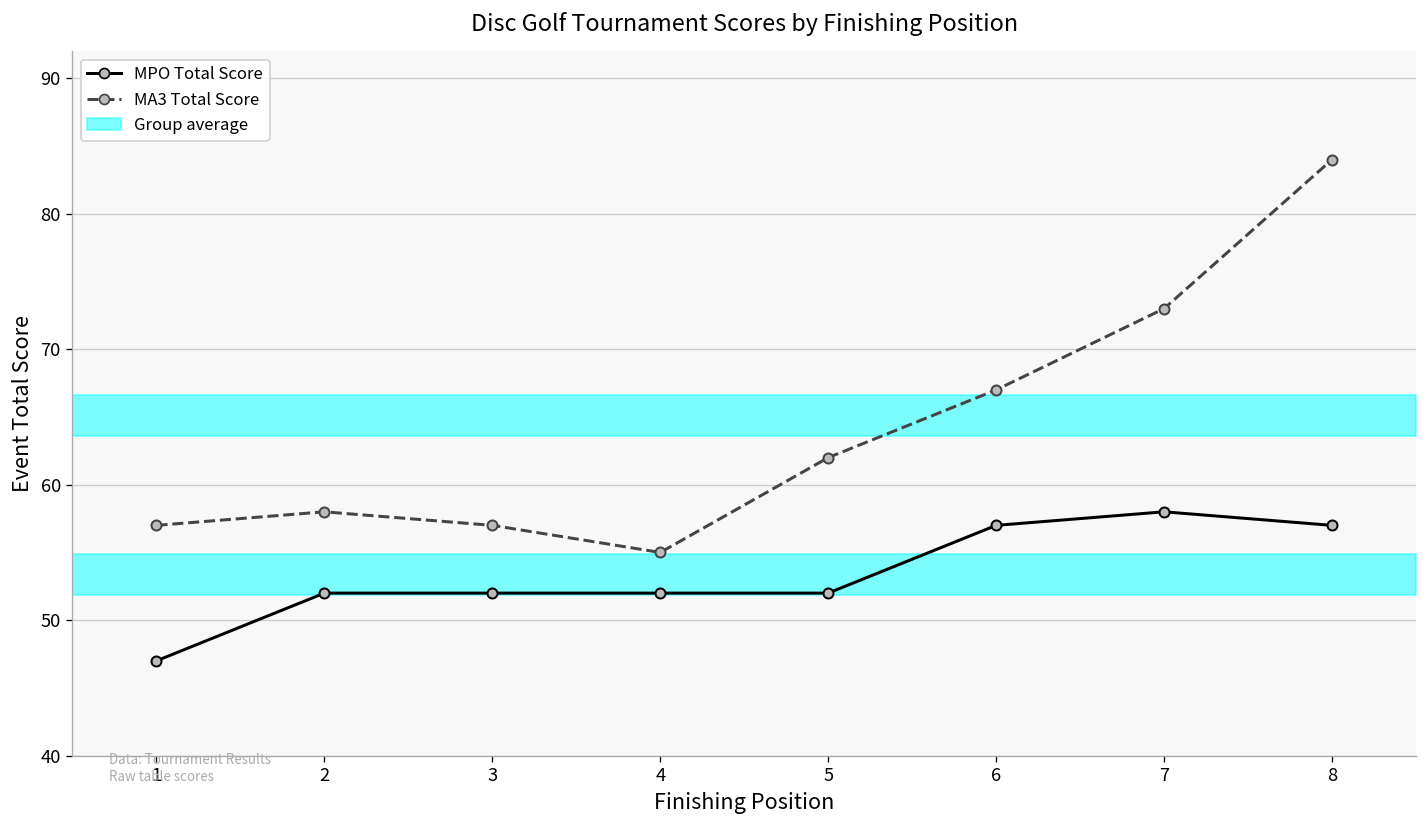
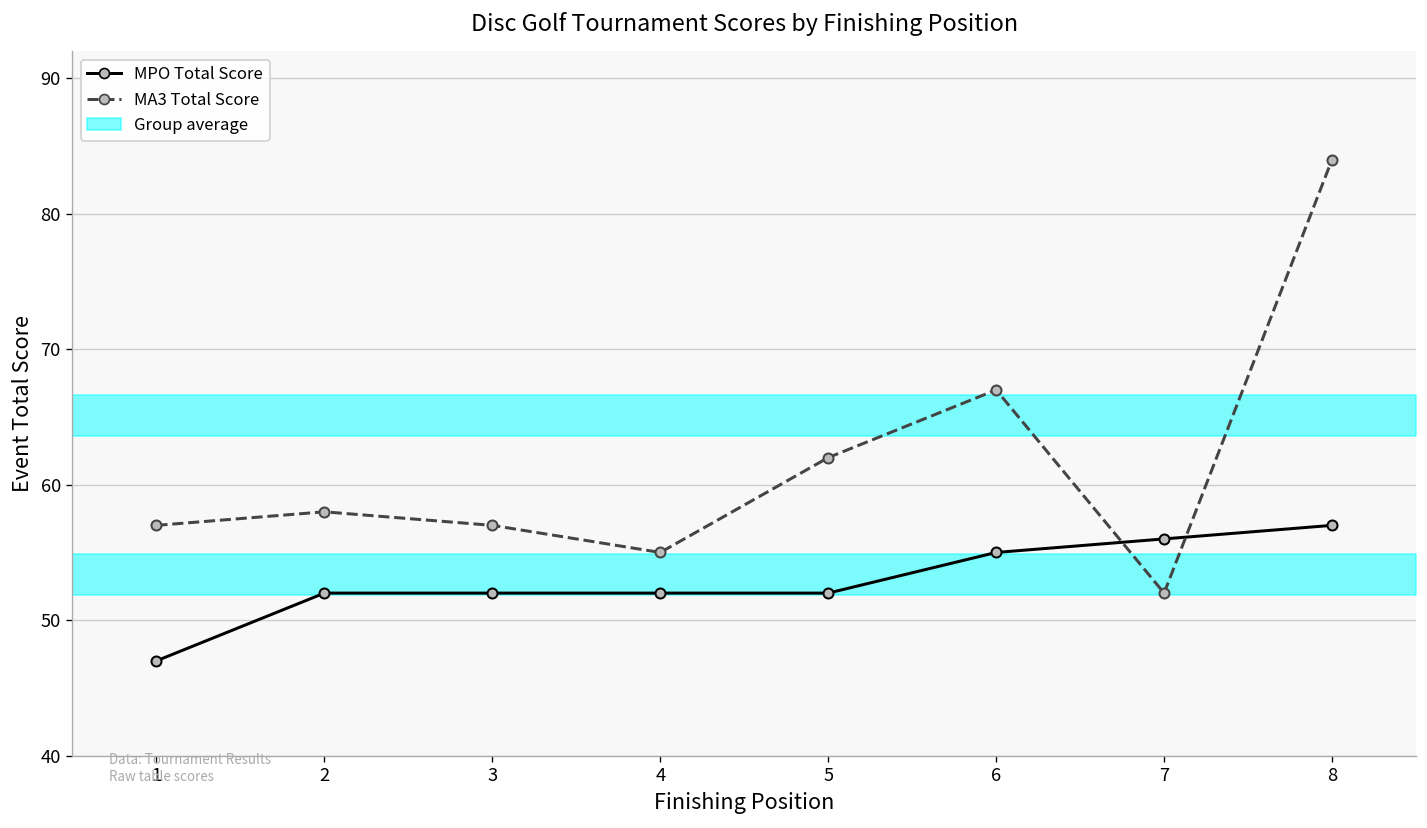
  {
    "MPO Total Score": {
      "1": 47,
      "2": 52,
      "3": 52,
      "4": 52,
      "5": 52,
-     "6": 57,
-     "7": 58,
+     "6": 55,
+     "7": 56,
      "8": 57
    },
    "MA3 Total Score": {
      "1": 57,
      "2": 58,
      "3": 57,
      "4": 55,
      "5": 62,
      "6": 67,
-     "7": 73,
+     "7": 52,
      "8": 84
    }
  }
